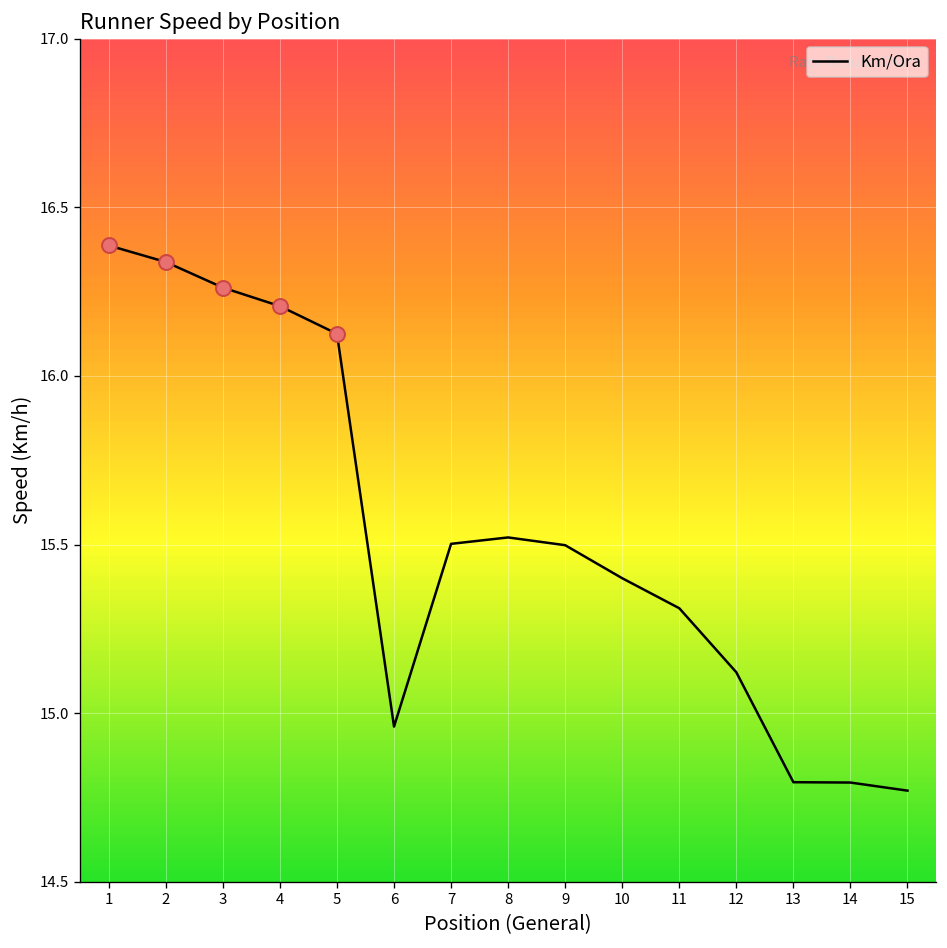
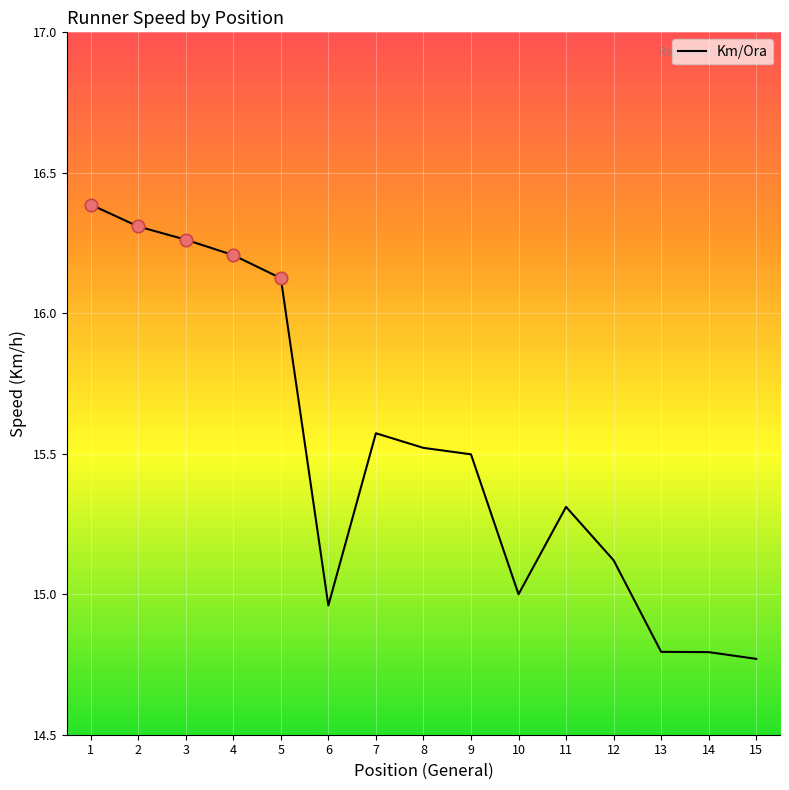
  {
    "Km/Ora": {
-     "2": 16.34,
+     "2": 16.31,
      "6": 14.96,
-     "7": 15.50,
+     "7": 15.57,
      "8": 15.52,
      "9": 15.50,
-     "10": 15.4,
+     "10": 15.0,
      "11": 15.31,
      "12": 15.12,
      "13": 14.80,
      "14": 14.79,
      "15": 14.77
    }
  }
